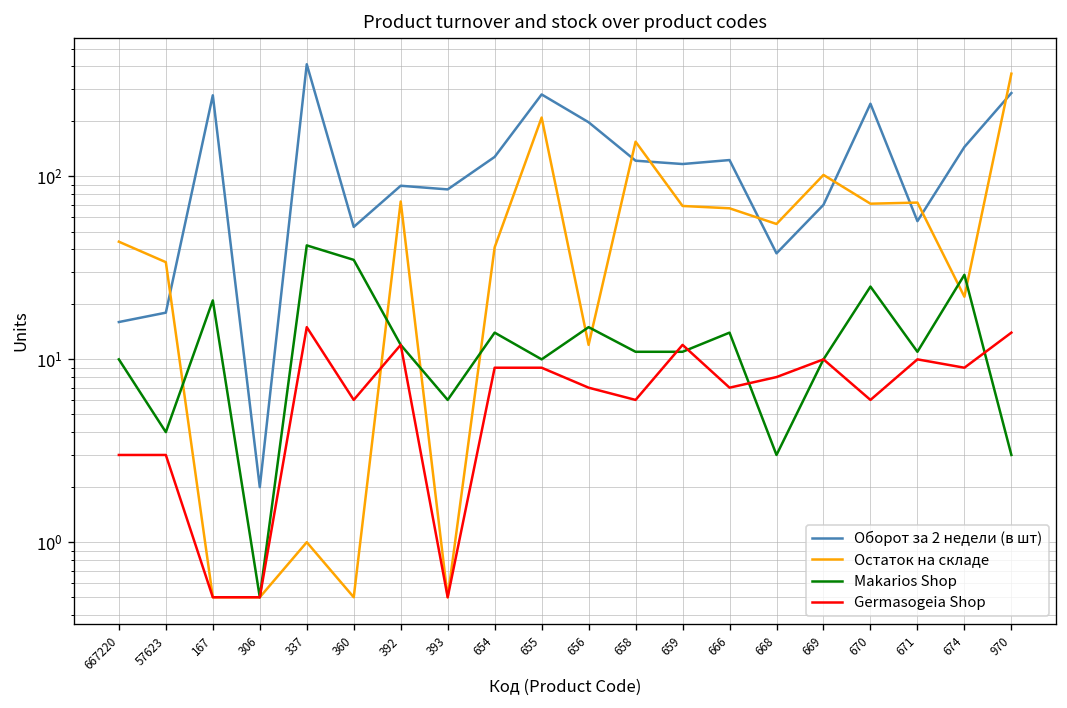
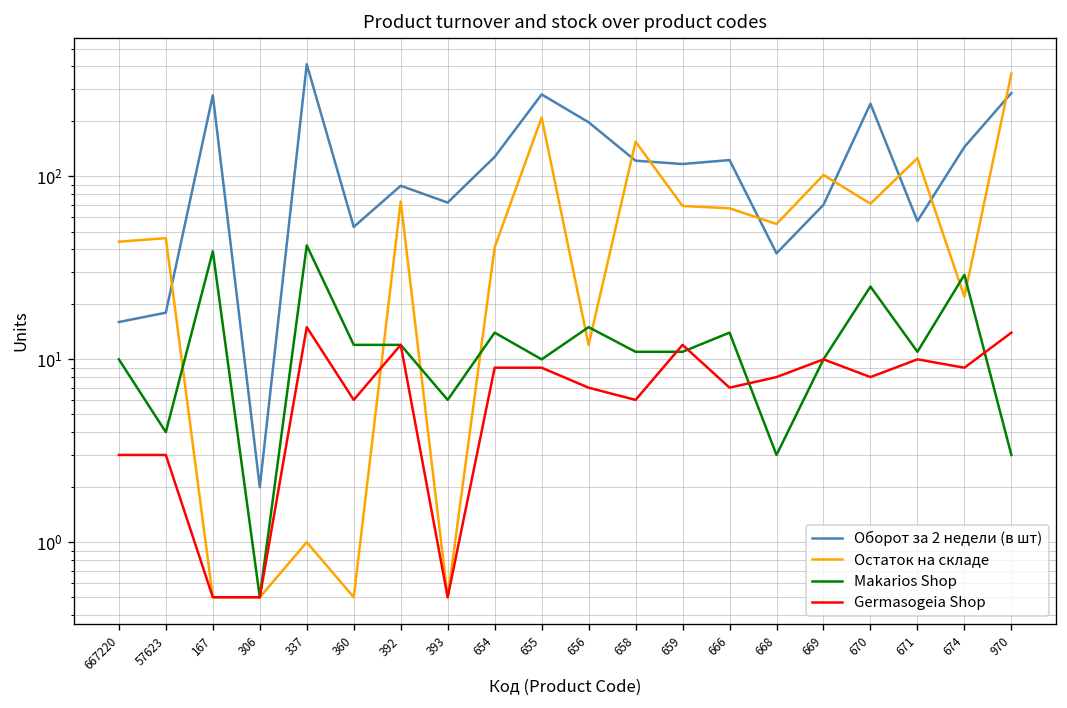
  {
    "Оборот за 2 недели (в шт)": {
      "667220": 16,
      "57623": 18,
      "167": 280,
      "306": 2,
      "337": 410,
      "360": 53,
      "392": 90,
-     "393": 90,
+     "393": 70,
      "654": 130,
      "655": 280,
      "656": 200,
      "658": 120,
      "659": 120,
      "666": 120,
      "668": 38,
      "669": 70,
      "670": 250,
      "671": 57,
      "674": 150,
      "970": 290
    },
    "Остаток на складе": {
      "667220": 44,
-     "57623": 34,
+     "57623": 46,
      "337": 1,
      "360": 0.50,
      "392": 70,
      "654": 41,
      "655": 210,
      "656": 12,
      "658": 160,
      "659": 70,
      "666": 70,
      "668": 55,
      "669": 100,
      "670": 70,
-     "671": 70,
+     "671": 130,
      "674": 22,
      "970": 370
    },
    "Makarios Shop": {
      "667220": 10,
      "57623": 4,
-     "167": 21,
+     "167": 39,
      "337": 42,
-     "360": 35,
+     "360": 12,
      "393": 6,
      "654": 14,
      "655": 10,
      "656": 15,
      "658": 11,
      "659": 11,
      "666": 14,
      "668": 3,
      "670": 25,
      "671": 11,
      "674": 29,
      "970": 3
    },
    "Germasogeia Shop": {
      "667220": 3,
      "57623": 3,
      "337": 15,
      "360": 6,
      "654": 9,
      "655": 9,
      "656": 7,
      "658": 6,
      "659": 12,
      "666": 7,
      "668": 8,
-     "670": 6,
+     "670": 8,
      "671": 10,
      "674": 9,
      "970": 14
    }
  }
